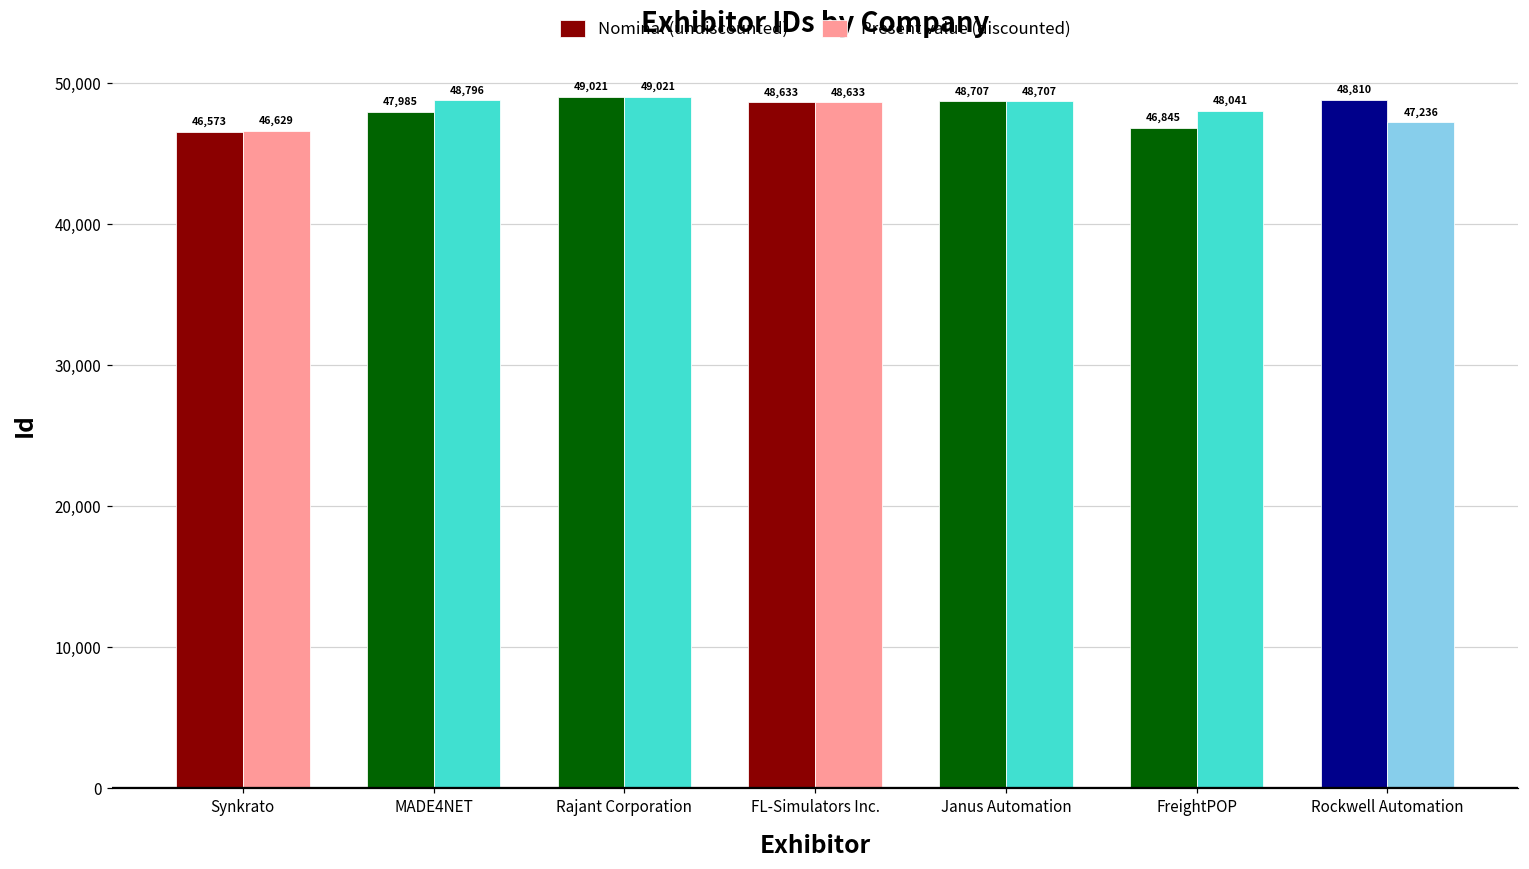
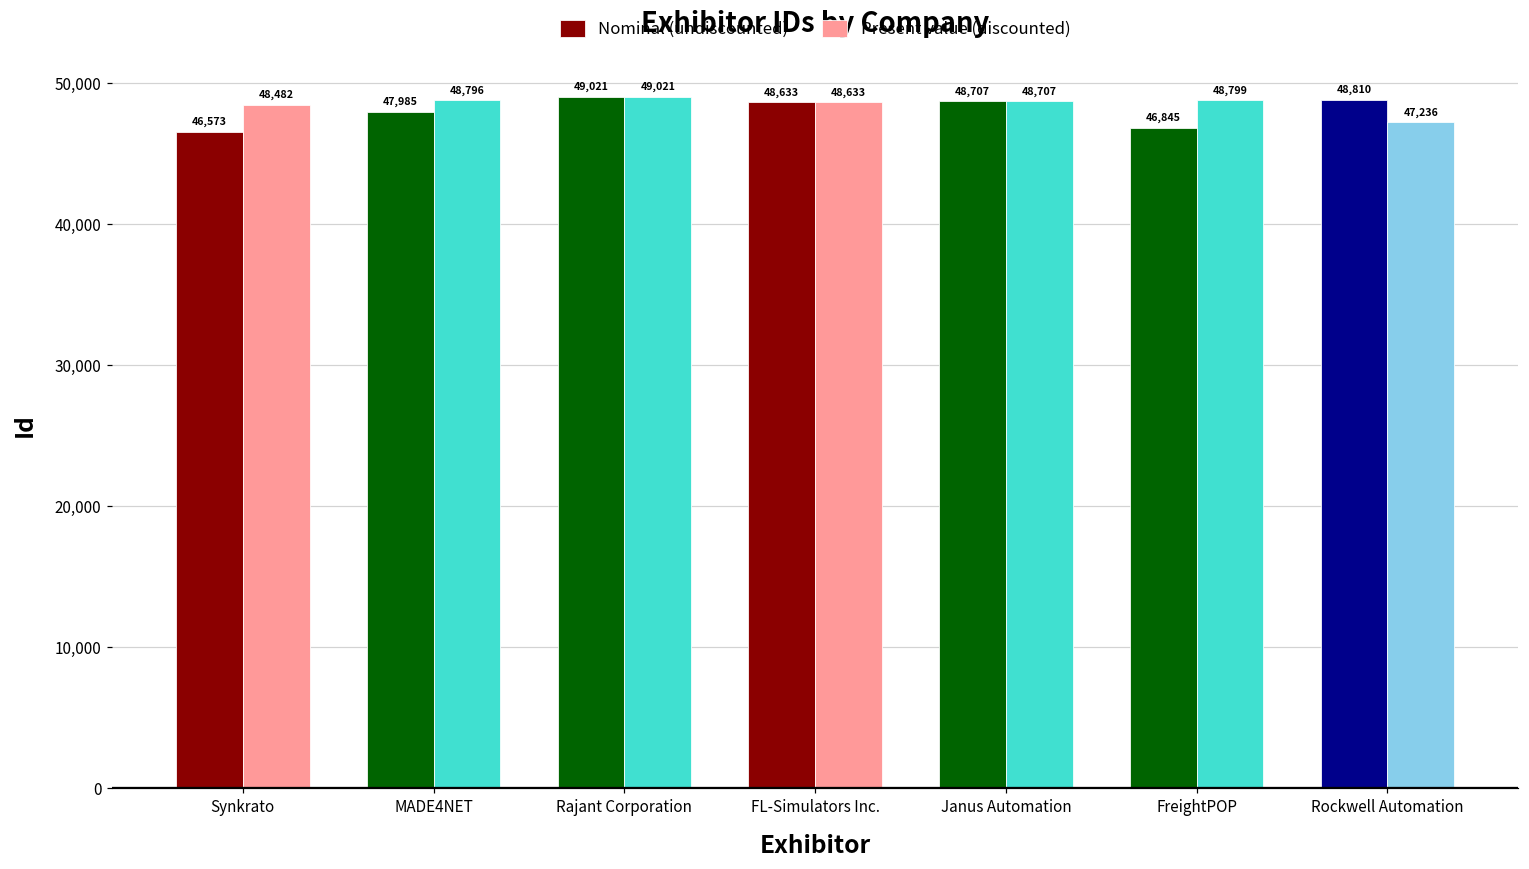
  {
    "Nominal (undiscounted)": {
      "Synkrato": "46,573",
      "MADE4NET": "47,985",
      "Rajant Corporation": "49,021",
      "FL-Simulators Inc.": "48,633",
      "Janus Automation": "48,707",
      "FreightPOP": "46,845",
      "Rockwell Automation": "48,810"
    },
    "Present value (discounted)": {
-     "Synkrato": "46,629",
+     "Synkrato": "48,482",
      "MADE4NET": "48,796",
      "Rajant Corporation": "49,021",
      "FL-Simulators Inc.": "48,633",
      "Janus Automation": "48,707",
-     "FreightPOP": "48,041",
+     "FreightPOP": "48,799",
      "Rockwell Automation": "47,236"
    }
  }
